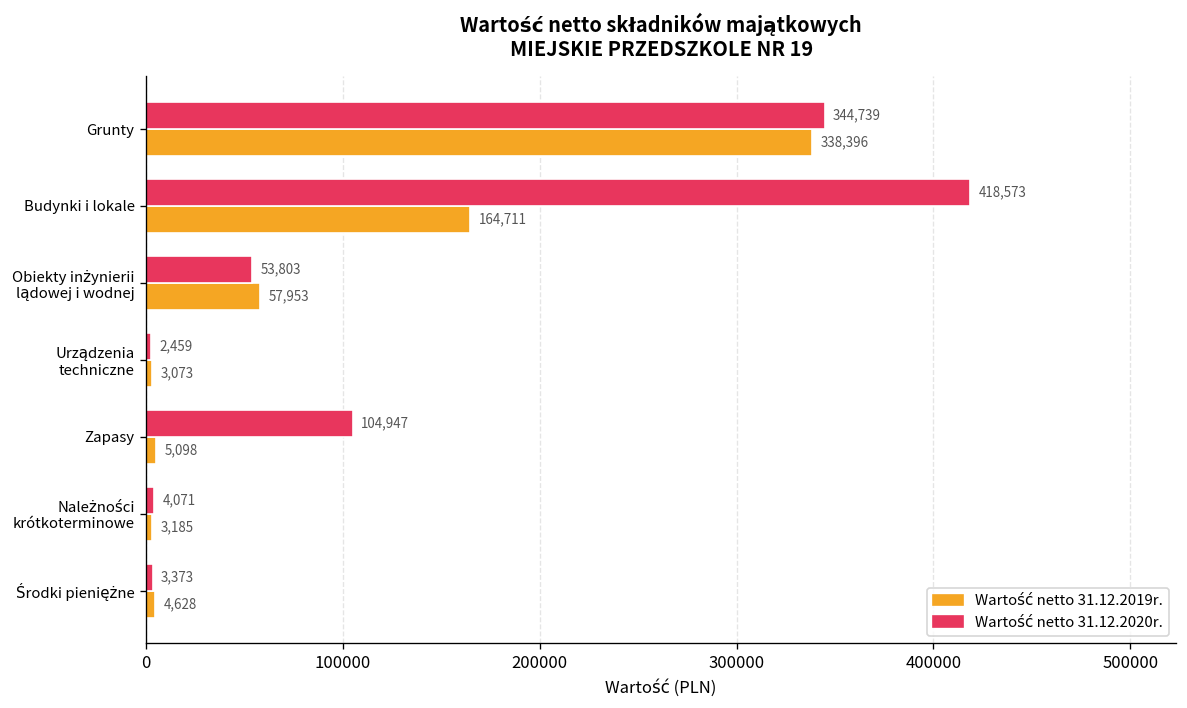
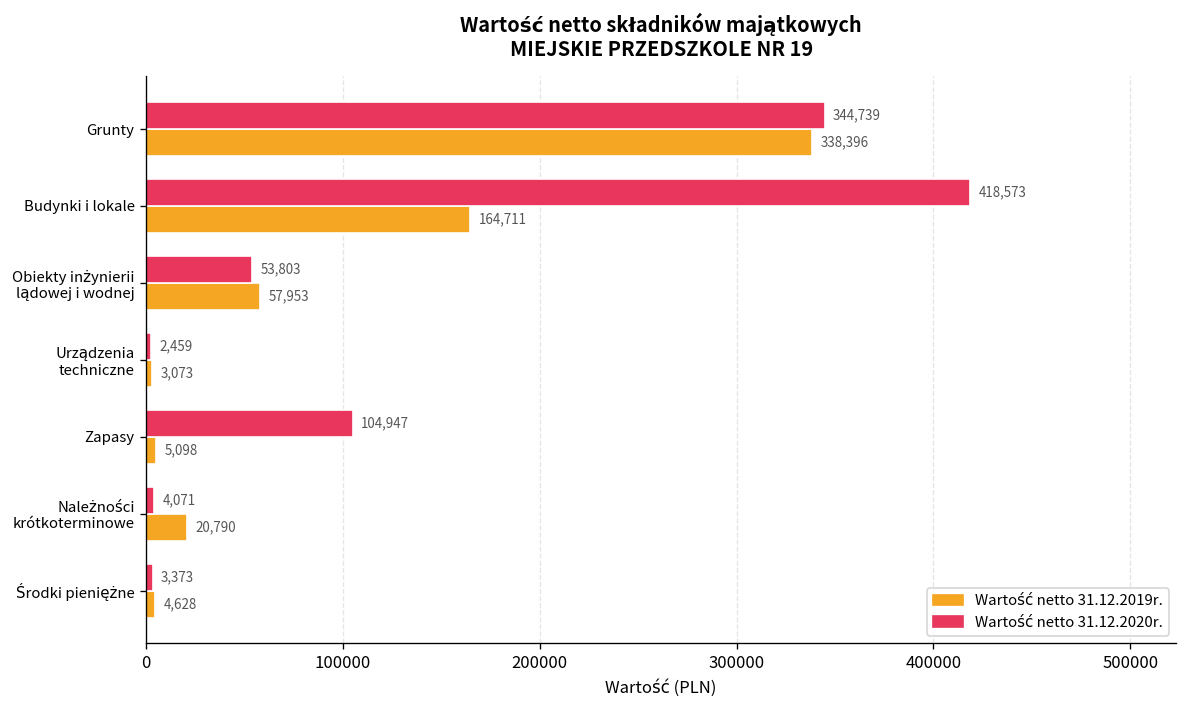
  {
    "Wartość netto 31.12.2019r.": {
      "Grunty": "338,396",
      "Budynki i lokale": "164,711",
      "Obiekty inżynierii lądowej i wodnej": "57,953",
      "Urządzenia techniczne": "3,073",
      "Zapasy": "5,098",
-     "Należności krótkoterminowe": "3,185",
+     "Należności krótkoterminowe": "20,790",
      "Środki pieniężne": "4,628"
    },
    "Wartość netto 31.12.2020r.": {
      "Grunty": "344,739",
      "Budynki i lokale": "418,573",
      "Obiekty inżynierii lądowej i wodnej": "53,803",
      "Urządzenia techniczne": "2,459",
      "Zapasy": "104,947",
      "Należności krótkoterminowe": "4,071",
      "Środki pieniężne": "3,373"
    }
  }
